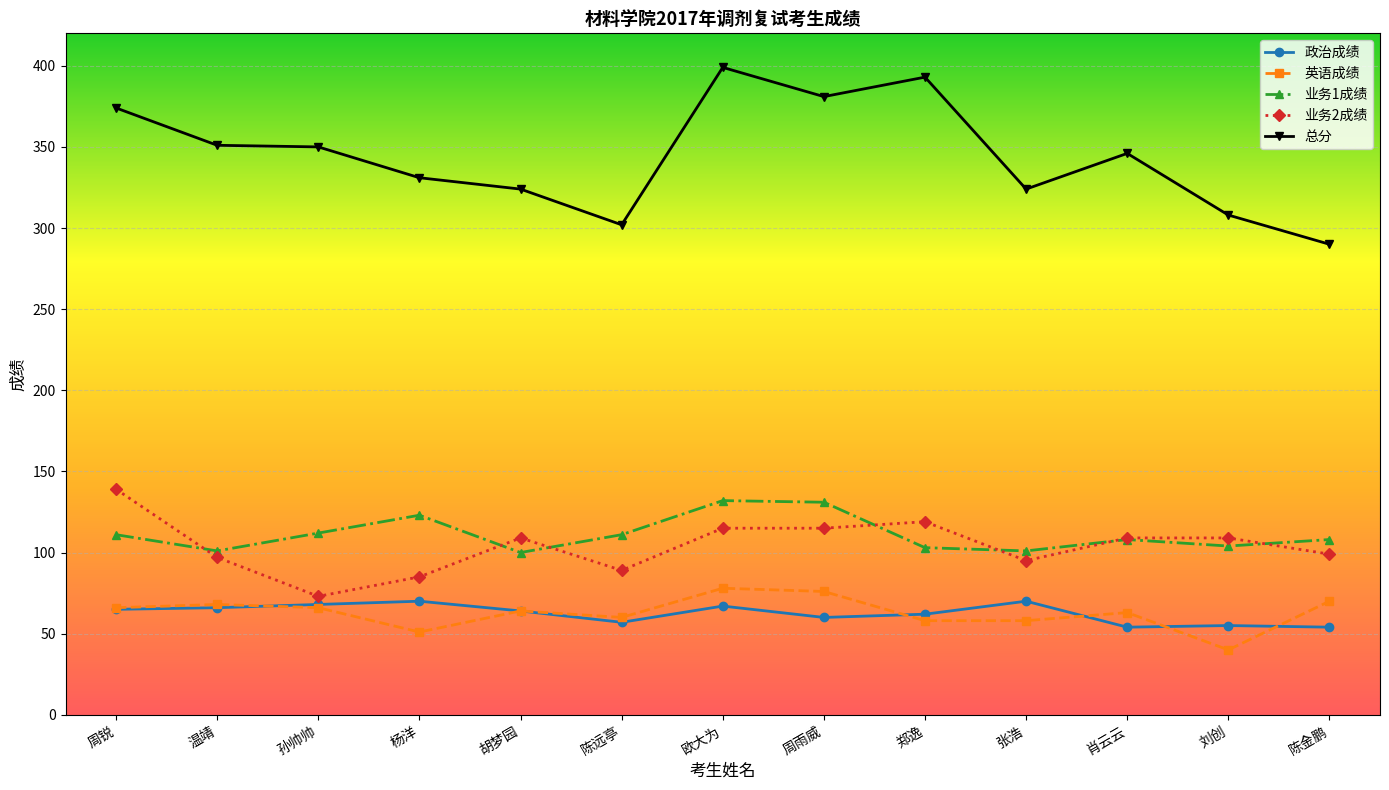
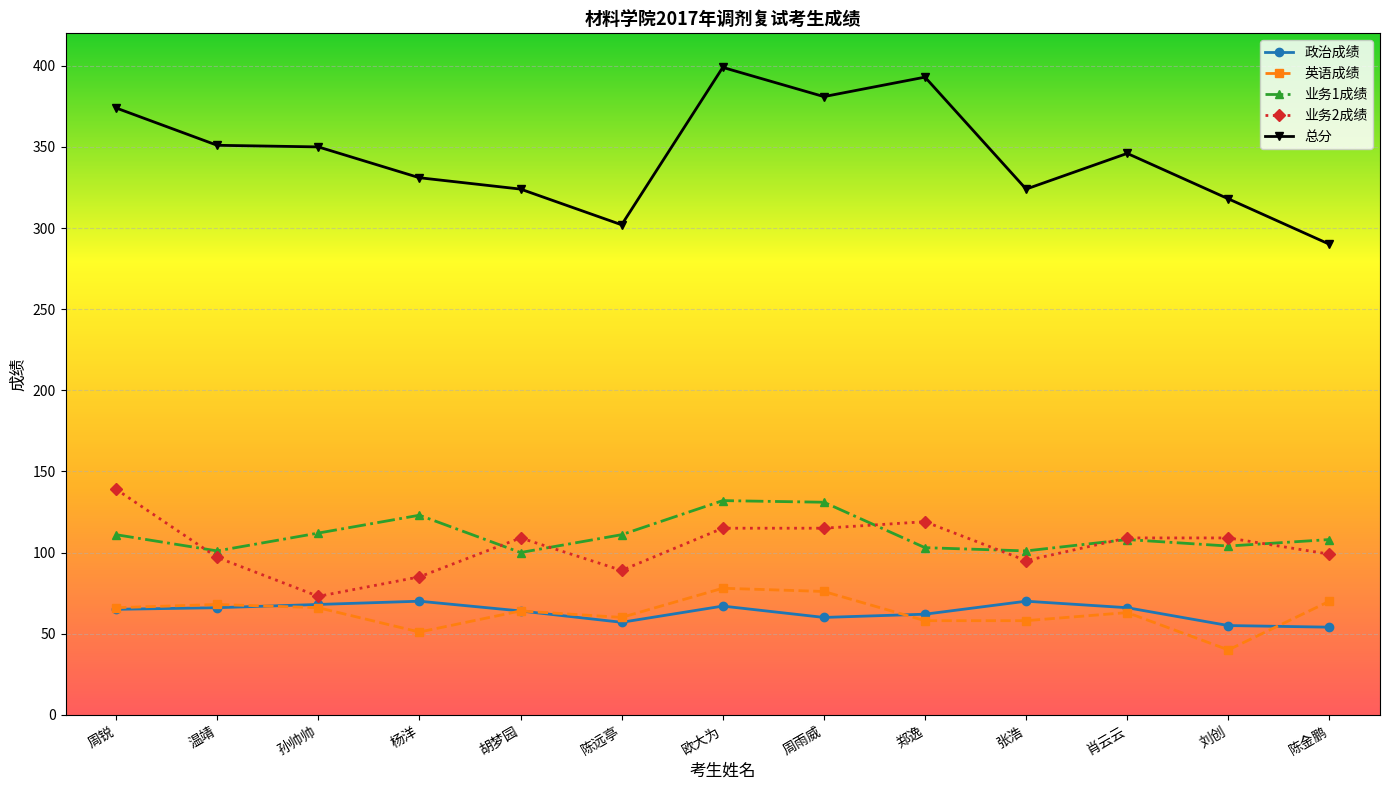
  {
    "政治成绩": {
      "温靖": 66,
      "孙帅帅": 68,
      "杨洋": 70,
      "陈远亭": 57,
      "欧大为": 67,
      "周雨威": 60,
      "郑逸": 62,
      "张浩": 70,
-     "肖云云": 54,
+     "肖云云": 66,
      "刘创": 55,
      "陈金鹏": 54
    },
    "英语成绩": {
      "温靖": 68,
      "孙帅帅": 66,
      "杨洋": 51,
      "陈远亭": 60,
      "欧大为": 78,
      "周雨威": 76,
      "郑逸": 58,
      "张浩": 58,
      "肖云云": 63,
      "刘创": 40,
      "陈金鹏": 70
    },
    "业务1成绩": {
      "周锐": 111,
      "温靖": 101,
      "孙帅帅": 112,
      "杨洋": 123,
      "胡梦园": 100,
      "陈远亭": 111,
      "欧大为": 132,
      "周雨威": 131,
      "郑逸": 103,
      "张浩": 101,
      "刘创": 104,
      "陈金鹏": 108
    },
    "业务2成绩": {
      "周锐": 139,
      "温靖": 97,
      "孙帅帅": 73,
      "杨洋": 85,
      "胡梦园": 109,
      "陈远亭": 89,
      "欧大为": 115,
      "周雨威": 115,
      "郑逸": 119,
      "张浩": 95,
      "刘创": 109,
      "陈金鹏": 99
    },
    "总分": {
      "周锐": 374,
      "温靖": 351,
      "孙帅帅": 350,
      "杨洋": 331,
      "胡梦园": 324,
      "陈远亭": 302,
      "欧大为": 399,
      "周雨威": 381,
      "郑逸": 393,
      "张浩": 324,
      "肖云云": 346,
-     "刘创": 308,
+     "刘创": 318,
      "陈金鹏": 290
    }
  }
